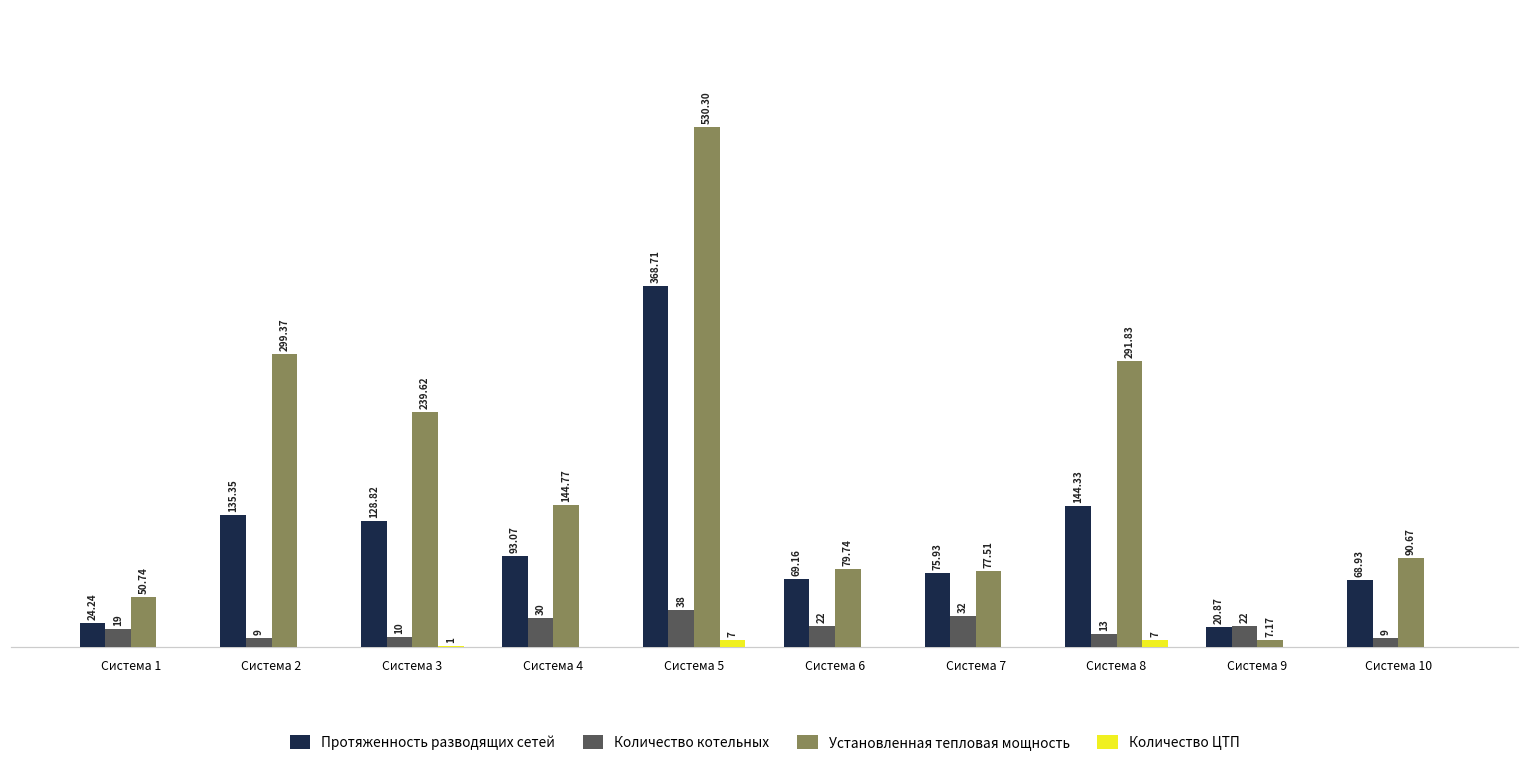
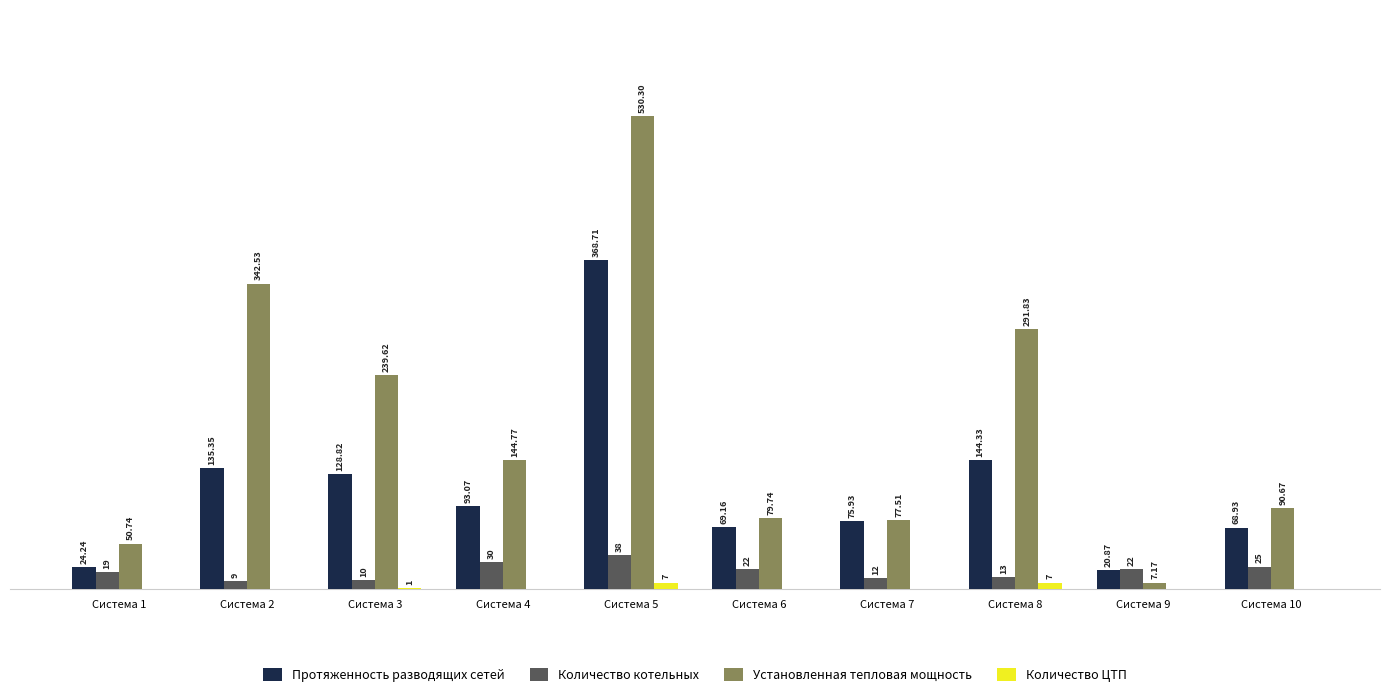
  {
    "Протяженность разводящих сетей": {
      "Система 1": 24.24,
      "Система 2": 135.35,
      "Система 3": 128.82,
      "Система 4": 93.07,
      "Система 5": 368.71,
      "Система 6": 69.16,
      "Система 7": 75.93,
      "Система 8": 144.33,
      "Система 9": 20.87,
      "Система 10": 68.93
    },
    "Количество котельных": {
      "Система 1": 19,
      "Система 2": 9,
      "Система 3": 10,
      "Система 4": 30,
      "Система 5": 38,
      "Система 6": 22,
-     "Система 7": 32,
+     "Система 7": 12,
      "Система 8": 13,
      "Система 9": 22,
-     "Система 10": 9
+     "Система 10": 25
    },
    "Установленная тепловая мощность": {
      "Система 1": 50.74,
-     "Система 2": 299.37,
+     "Система 2": 342.53,
      "Система 3": 239.62,
      "Система 4": 144.77,
      "Система 5": 530.30,
      "Система 6": 79.74,
      "Система 7": 77.51,
      "Система 8": 291.83,
      "Система 9": 7.17,
      "Система 10": 90.67
    },
    "Количество ЦТП": {
      "Система 3": 1,
      "Система 5": 7,
      "Система 8": 7
    }
  }
